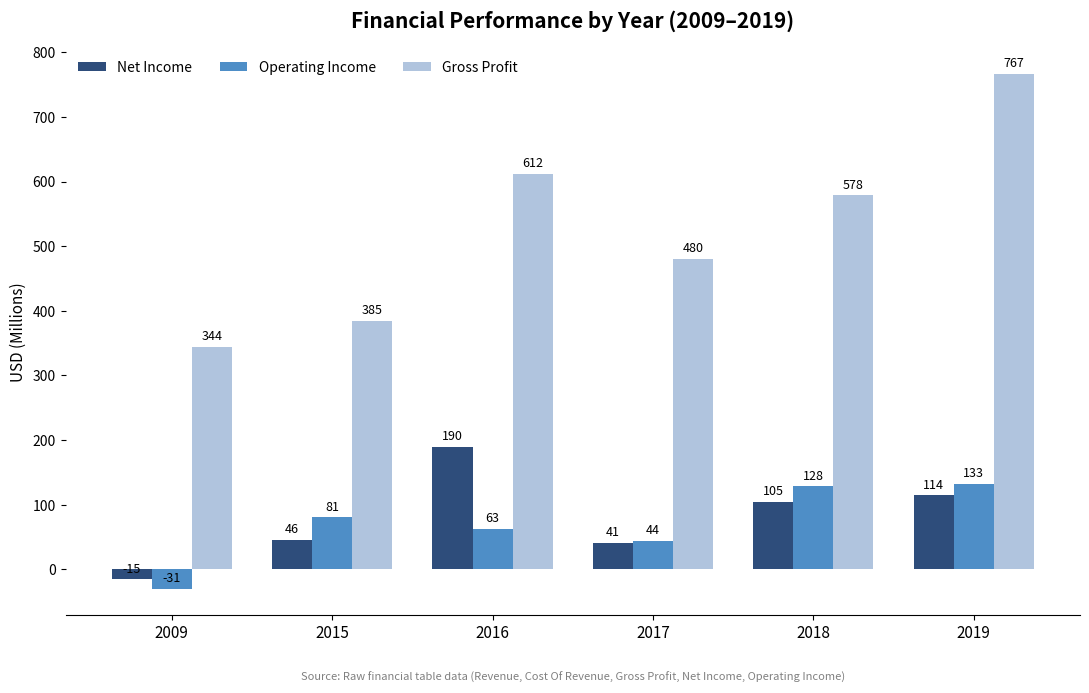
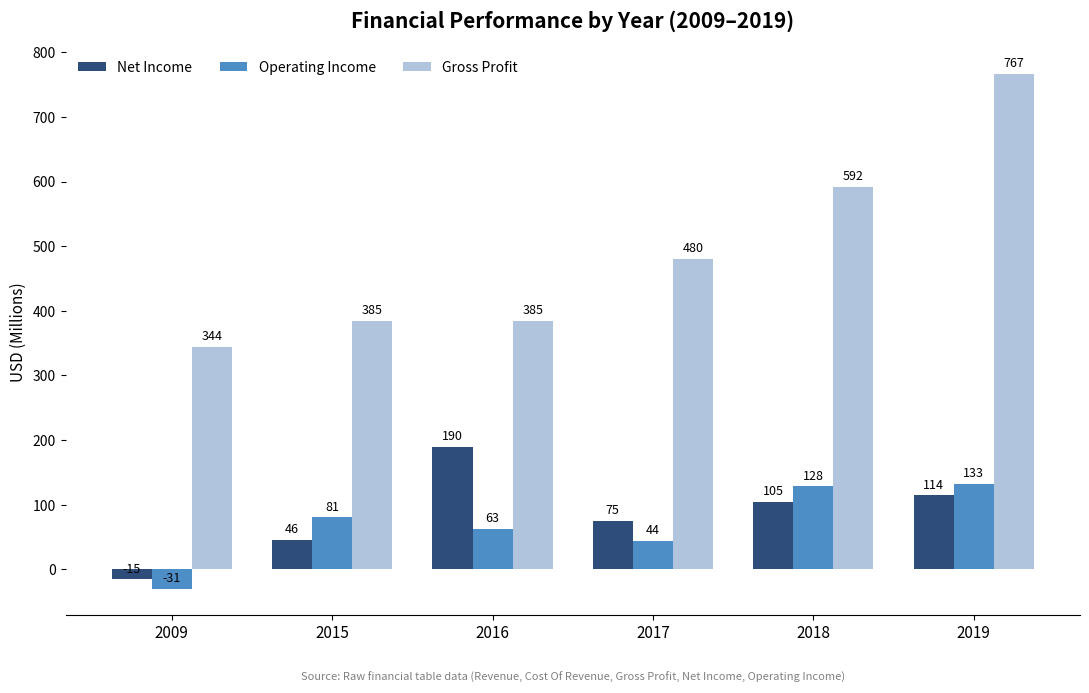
  {
    "Net Income": {
      "2009": -15,
      "2015": 46,
      "2016": 190,
-     "2017": 41,
+     "2017": 75,
      "2018": 105,
      "2019": 114
    },
    "Operating Income": {
      "2009": -31,
      "2015": 81,
      "2016": 63,
      "2017": 44,
      "2018": 128,
      "2019": 133
    },
    "Gross Profit": {
      "2009": 344,
      "2015": 385,
-     "2016": 612,
+     "2016": 385,
      "2017": 480,
-     "2018": 578,
+     "2018": 592,
      "2019": 767
    }
  }
